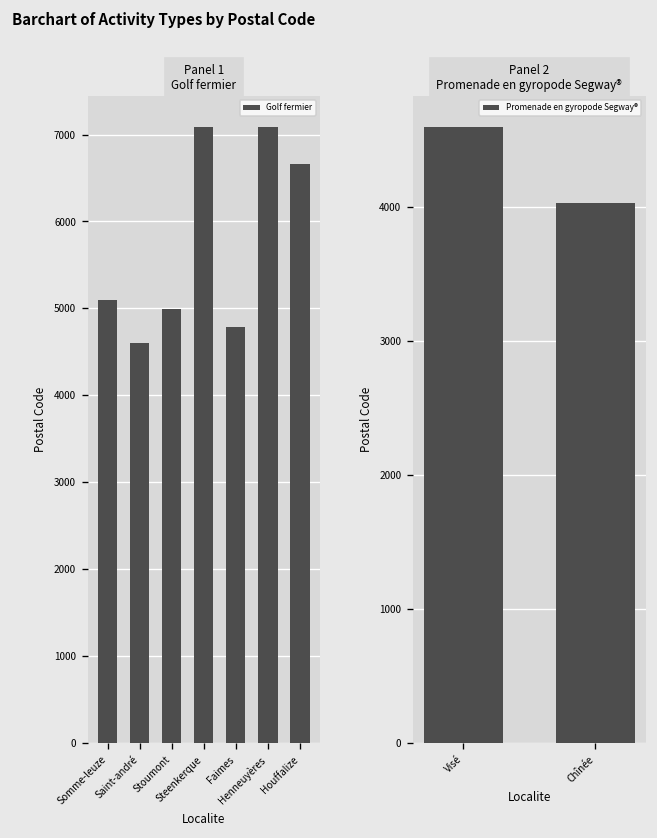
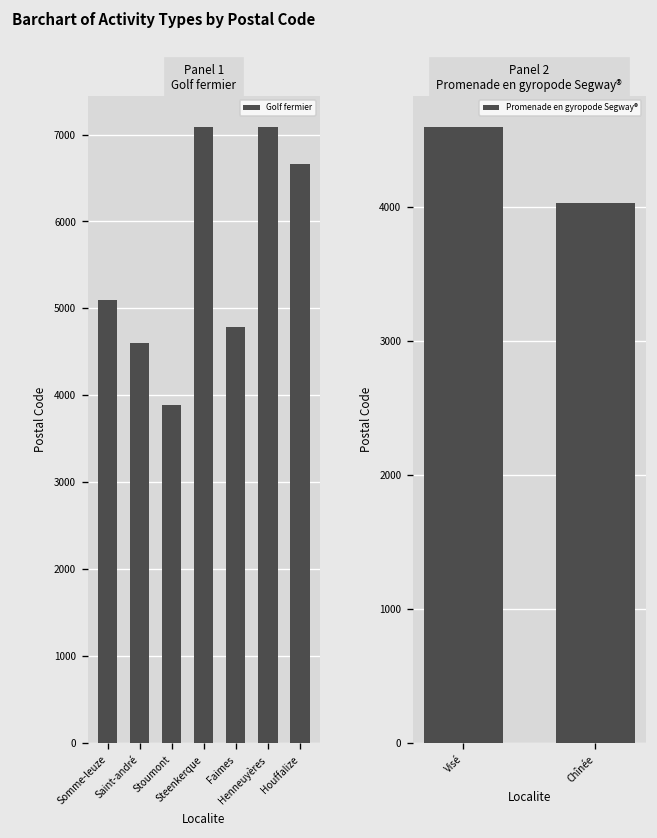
  {
    "Panel 1 Golf fermier": {
      "Somme-leuze": 5100,
      "Saint-andré": 4600,
-     "Stoumont": 5000,
+     "Stoumont": 3900,
      "Steenkerque": 7100,
      "Faimes": 4800,
      "Henneuyères": 7100,
      "Houffalize": 6700
    },
    "Panel 2 Promenade en gyropode Segway®": {
      "Visé": 4600,
      "Chînée": 4030
    }
  }
